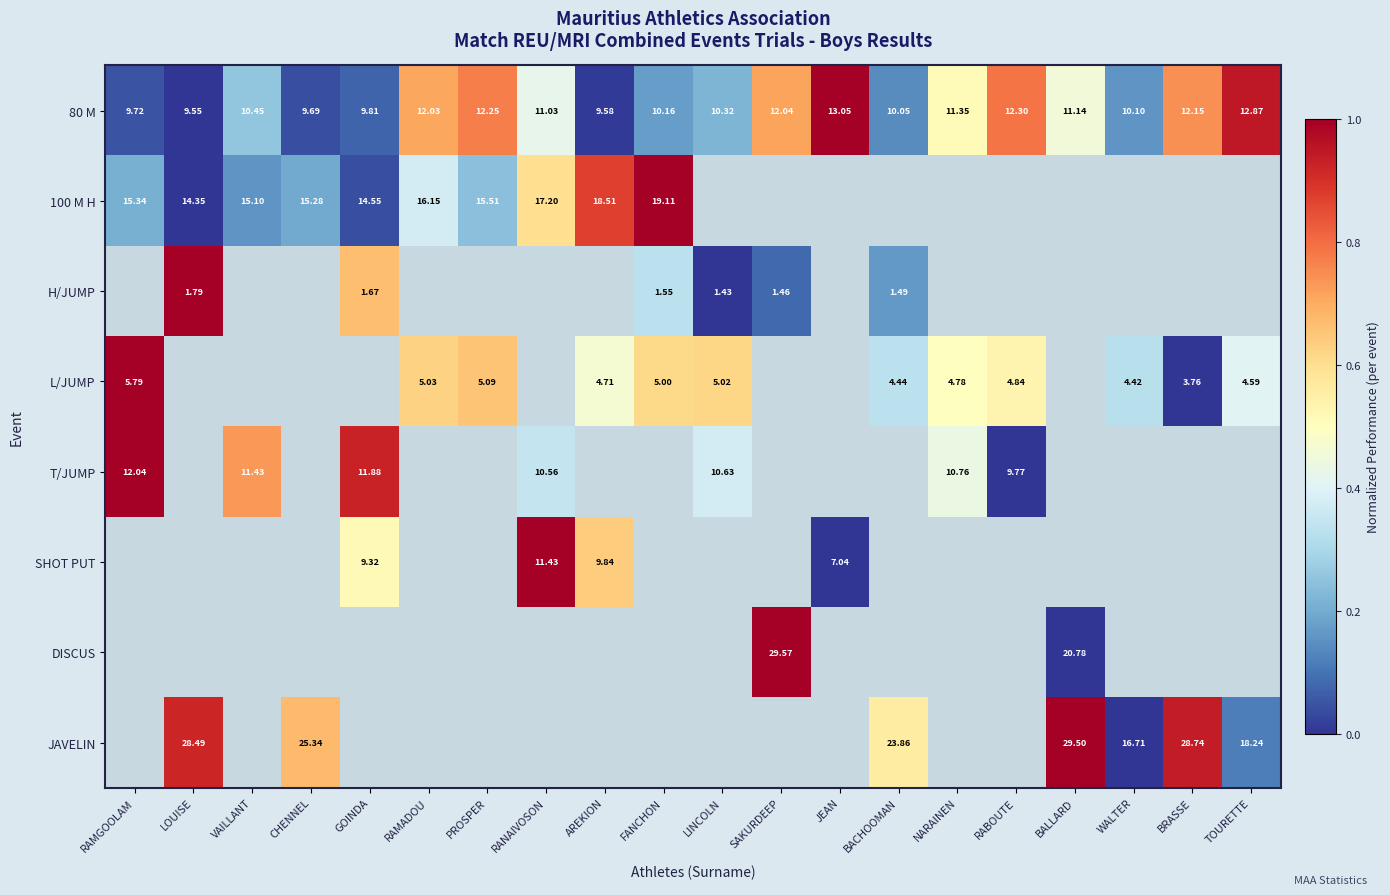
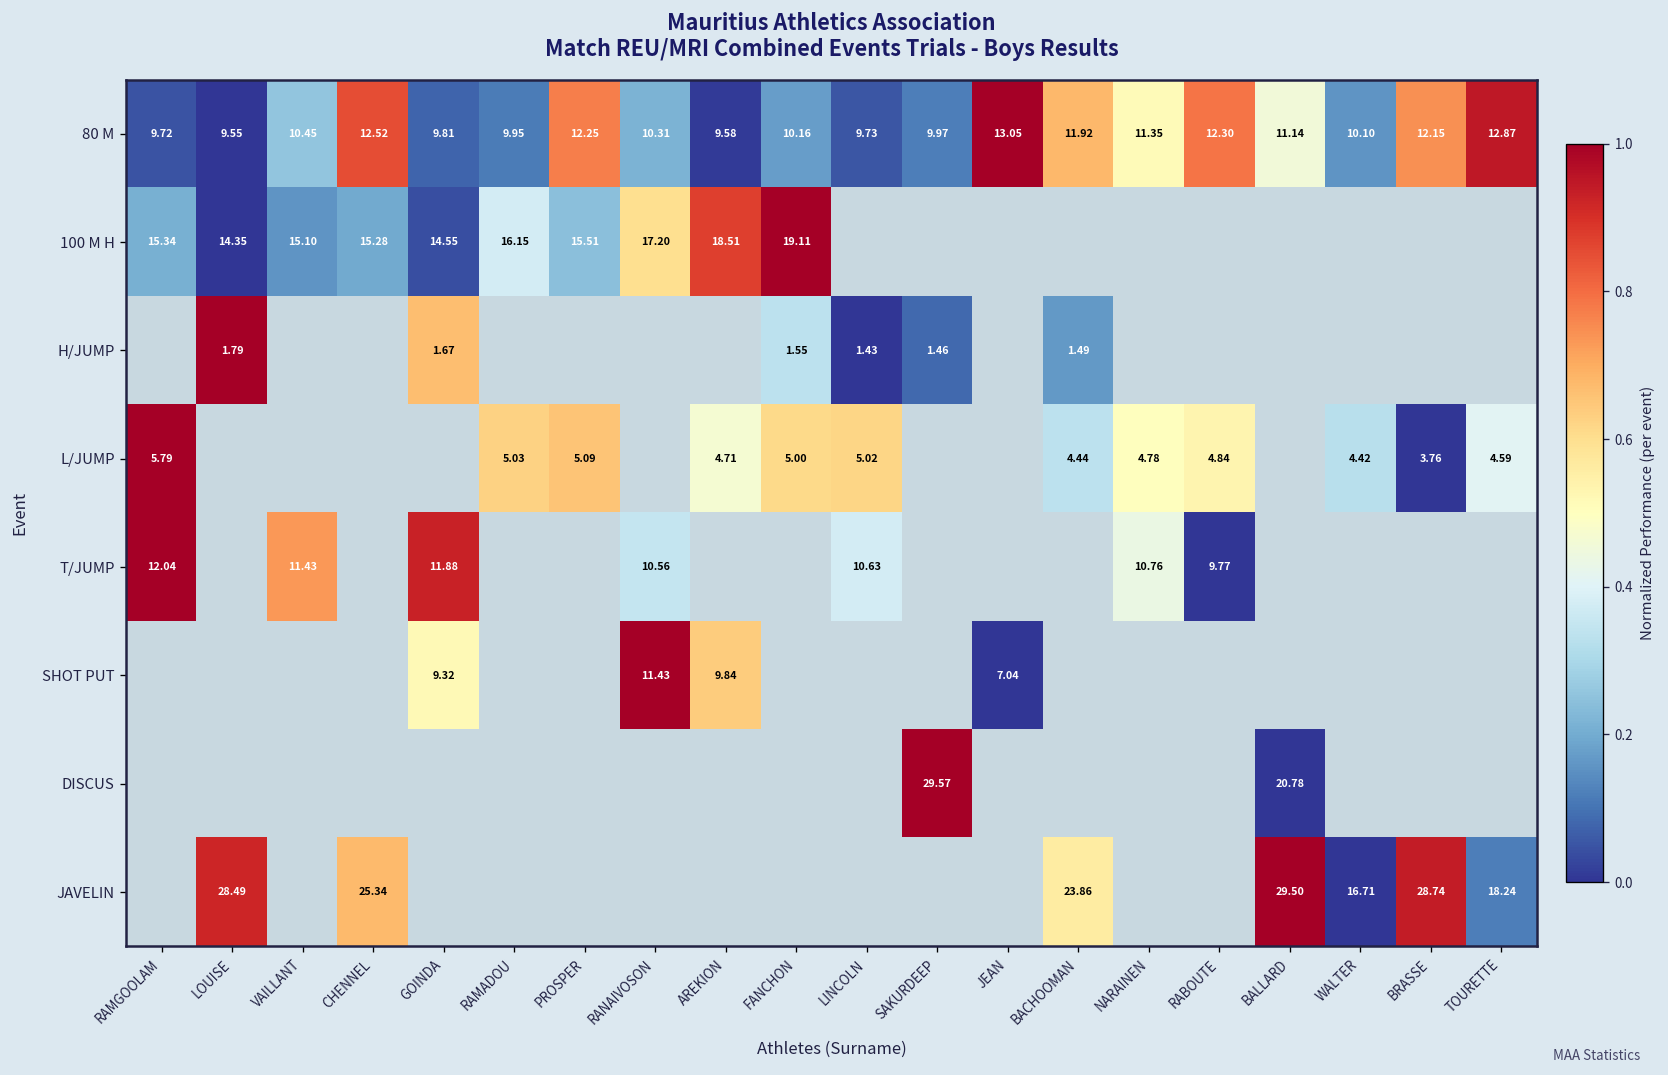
  {
    "80 M": {
      "RAMGOOLAM": 9.72,
      "LOUISE": 9.55,
      "VAILLANT": 10.45,
-     "CHENNEL": 9.69,
+     "CHENNEL": 12.52,
      "GOINDA": 9.81,
-     "RAMADOU": 12.03,
+     "RAMADOU": 9.95,
      "PROSPER": 12.25,
-     "RANAIVOSON": 11.03,
+     "RANAIVOSON": 10.31,
      "AREKION": 9.58,
      "FANCHON": 10.16,
-     "LINCOLN": 10.32,
-     "SAKURDEEP": 12.04,
+     "LINCOLN": 9.73,
+     "SAKURDEEP": 9.97,
      "JEAN": 13.05,
-     "BACHOOMAN": 10.05,
+     "BACHOOMAN": 11.92,
      "NARAINEN": 11.35,
      "RABOUTE": 12.30,
      "BALLARD": 11.14,
      "WALTER": 10.10,
      "BRASSE": 12.15,
      "TOURETTE": 12.87
    },
    "100 M H": {
      "RAMGOOLAM": 15.34,
      "LOUISE": 14.35,
      "VAILLANT": 15.10,
      "CHENNEL": 15.28,
      "GOINDA": 14.55,
      "RAMADOU": 16.15,
      "PROSPER": 15.51,
      "RANAIVOSON": 17.20,
      "AREKION": 18.51,
      "FANCHON": 19.11
    },
    "H/JUMP": {
      "LOUISE": 1.79,
      "GOINDA": 1.67,
      "FANCHON": 1.55,
      "LINCOLN": 1.43,
      "SAKURDEEP": 1.46,
      "BACHOOMAN": 1.49
    },
    "L/JUMP": {
      "RAMGOOLAM": 5.79,
      "RAMADOU": 5.03,
      "PROSPER": 5.09,
      "AREKION": 4.71,
      "FANCHON": 5.00,
      "LINCOLN": 5.02,
      "BACHOOMAN": 4.44,
      "NARAINEN": 4.78,
      "RABOUTE": 4.84,
      "WALTER": 4.42,
      "BRASSE": 3.76,
      "TOURETTE": 4.59
    },
    "T/JUMP": {
      "RAMGOOLAM": 12.04,
      "VAILLANT": 11.43,
      "GOINDA": 11.88,
      "RANAIVOSON": 10.56,
      "LINCOLN": 10.63,
      "NARAINEN": 10.76,
      "RABOUTE": 9.77
    },
    "SHOT PUT": {
      "GOINDA": 9.32,
      "RANAIVOSON": 11.43,
      "AREKION": 9.84,
      "JEAN": 7.04
    },
    "DISCUS": {
      "SAKURDEEP": 29.57,
      "BALLARD": 20.78
    },
    "JAVELIN": {
      "LOUISE": 28.49,
      "CHENNEL": 25.34,
      "BACHOOMAN": 23.86,
      "BALLARD": 29.50,
      "WALTER": 16.71,
      "BRASSE": 28.74,
      "TOURETTE": 18.24
    }
  }
